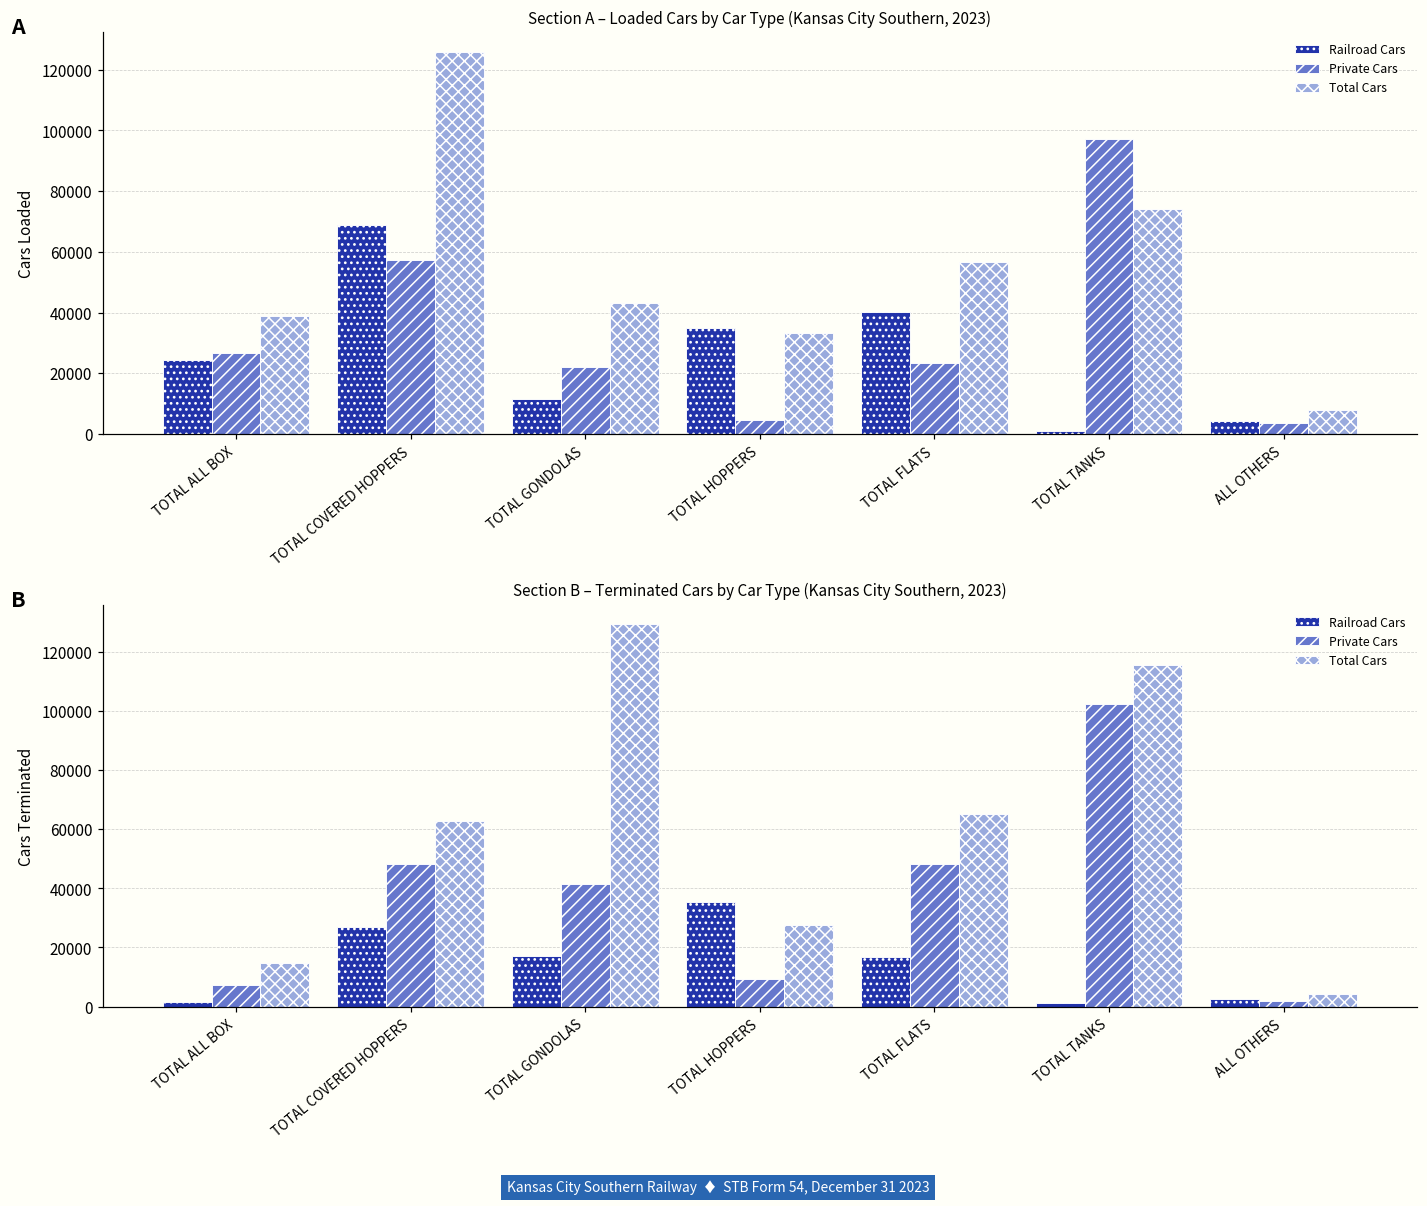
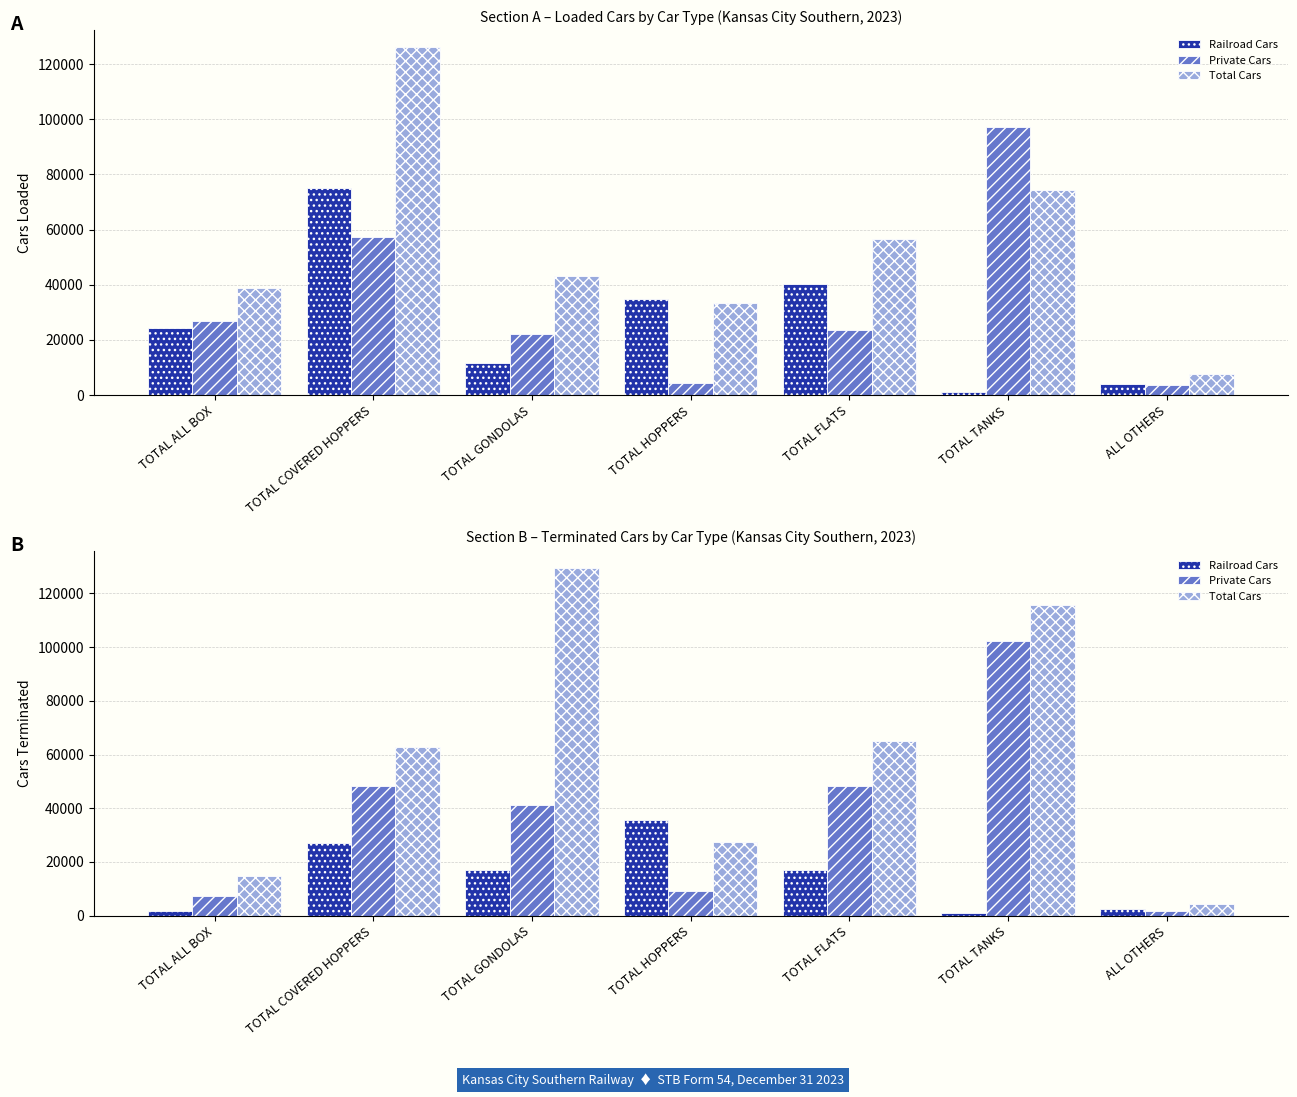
  {
    "Section A – Loaded Cars by Car Type (Kansas City Southern, 2023)": {
      "Railroad Cars": {
        "TOTAL ALL BOX": 24000,
-       "TOTAL COVERED HOPPERS": 69000,
+       "TOTAL COVERED HOPPERS": 75000,
        "TOTAL GONDOLAS": 12000,
        "TOTAL HOPPERS": 35000,
        "TOTAL FLATS": 40000,
        "TOTAL TANKS": 1000,
        "ALL OTHERS": 4000
      },
      "Private Cars": {
        "TOTAL ALL BOX": 27000,
        "TOTAL COVERED HOPPERS": 57000,
        "TOTAL GONDOLAS": 22000,
        "TOTAL HOPPERS": 5000,
        "TOTAL FLATS": 23000,
        "TOTAL TANKS": 97000,
        "ALL OTHERS": 4000
      },
      "Total Cars": {
        "TOTAL ALL BOX": 39000,
        "TOTAL COVERED HOPPERS": 126000,
        "TOTAL GONDOLAS": 43000,
        "TOTAL HOPPERS": 33000,
        "TOTAL FLATS": 57000,
        "TOTAL TANKS": 74000,
        "ALL OTHERS": 8000
      }
    },
    "Section B – Terminated Cars by Car Type (Kansas City Southern, 2023)": {
      "Railroad Cars": {
        "TOTAL ALL BOX": 2000,
        "TOTAL COVERED HOPPERS": 27000,
        "TOTAL GONDOLAS": 17000,
        "TOTAL HOPPERS": 36000,
        "TOTAL FLATS": 17000,
        "TOTAL TANKS": 1000,
        "ALL OTHERS": 3000
      },
      "Private Cars": {
        "TOTAL ALL BOX": 7000,
        "TOTAL COVERED HOPPERS": 48000,
        "TOTAL GONDOLAS": 41000,
        "TOTAL HOPPERS": 9000,
        "TOTAL FLATS": 48000,
        "TOTAL TANKS": 102000,
        "ALL OTHERS": 2000
      },
      "Total Cars": {
        "TOTAL ALL BOX": 15000,
        "TOTAL COVERED HOPPERS": 63000,
        "TOTAL GONDOLAS": 129000,
        "TOTAL HOPPERS": 28000,
        "TOTAL FLATS": 65000,
        "TOTAL TANKS": 116000,
        "ALL OTHERS": 4000
      }
    }
  }
